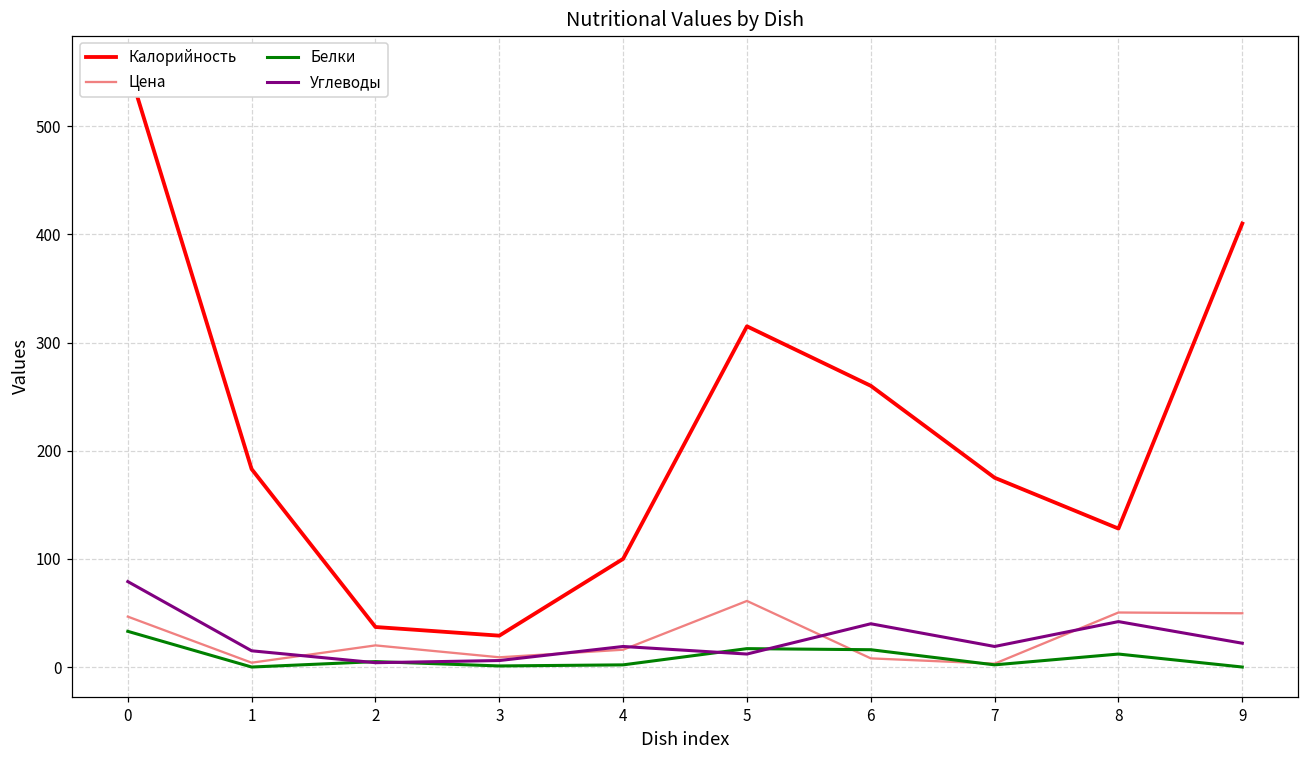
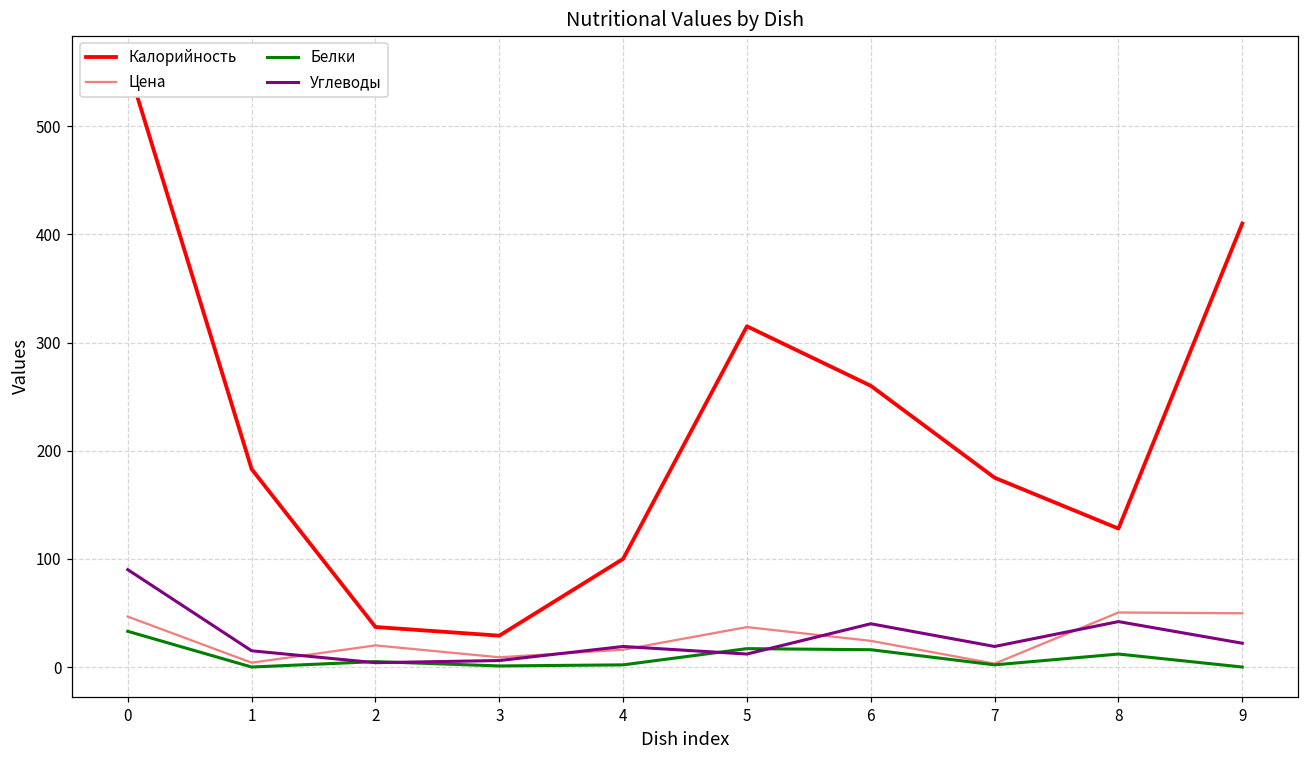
  {
    "Калорийность": {
      "1": 180,
      "2": 40,
      "3": 30,
      "4": 100,
      "5": 320,
      "6": 260,
      "7": 180,
      "8": 130,
      "9": 410
    },
    "Цена": {
      "0": 50,
      "1": 0,
      "2": 20,
      "3": 10,
      "4": 20,
-     "5": 60,
-     "6": 10,
+     "5": 40,
+     "6": 20,
      "8": 50,
      "9": 50
    },
    "Белки": {
      "0": 30,
      "1": 0,
      "3": 0,
      "4": 0,
      "5": 20,
      "6": 20,
      "8": 10,
      "9": 0
    },
    "Углеводы": {
-     "0": 80,
+     "0": 90,
      "1": 20,
      "3": 10,
      "4": 20,
      "5": 10,
      "6": 40,
      "7": 20,
      "8": 40,
      "9": 20
    }
  }
